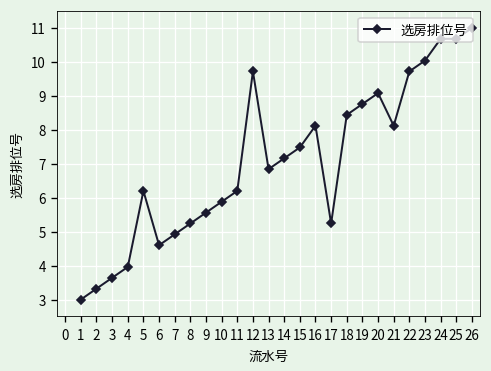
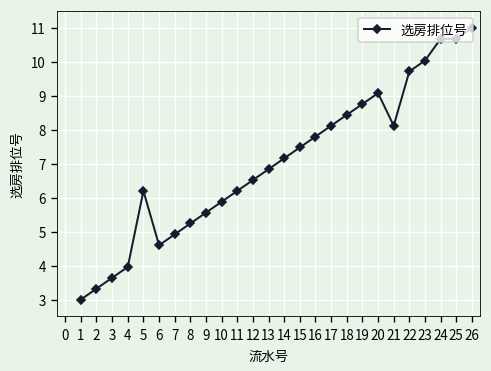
  {
    "1": 3.0,
    "2": 3.3,
    "3": 3.6,
    "4": 4.0,
    "5": 6.2,
    "6": 4.6,
    "7": 4.9,
    "8": 5.2,
    "9": 5.6,
    "10": 5.9,
    "11": 6.2,
-   "12": 9.7,
+   "12": 6.5,
    "13": 6.8,
    "14": 7.2,
    "15": 7.5,
-   "16": 8.1,
-   "17": 5.2,
+   "16": 7.8,
+   "17": 8.1,
    "18": 8.4,
    "19": 8.8,
    "20": 9.1,
    "21": 8.1,
    "22": 9.7,
    "23": 10.0
  }
